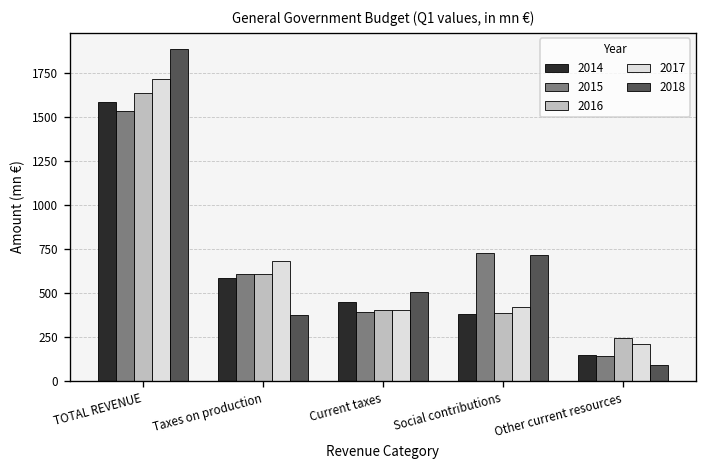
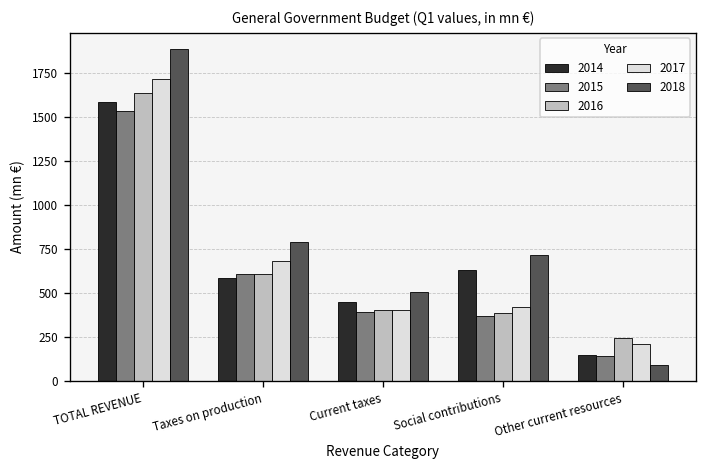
  {
    "2014": {
      "TOTAL REVENUE": 1580,
      "Taxes on production": 580,
      "Current taxes": 450,
-     "Social contributions": 380,
+     "Social contributions": 630,
      "Other current resources": 140
    },
    "2015": {
      "TOTAL REVENUE": 1530,
      "Taxes on production": 610,
      "Current taxes": 390,
-     "Social contributions": 730,
+     "Social contributions": 370,
      "Other current resources": 140
    },
    "2018": {
      "TOTAL REVENUE": 1880,
-     "Taxes on production": 370,
+     "Taxes on production": 790,
      "Current taxes": 500,
      "Social contributions": 710,
      "Other current resources": 90
    }
  }
